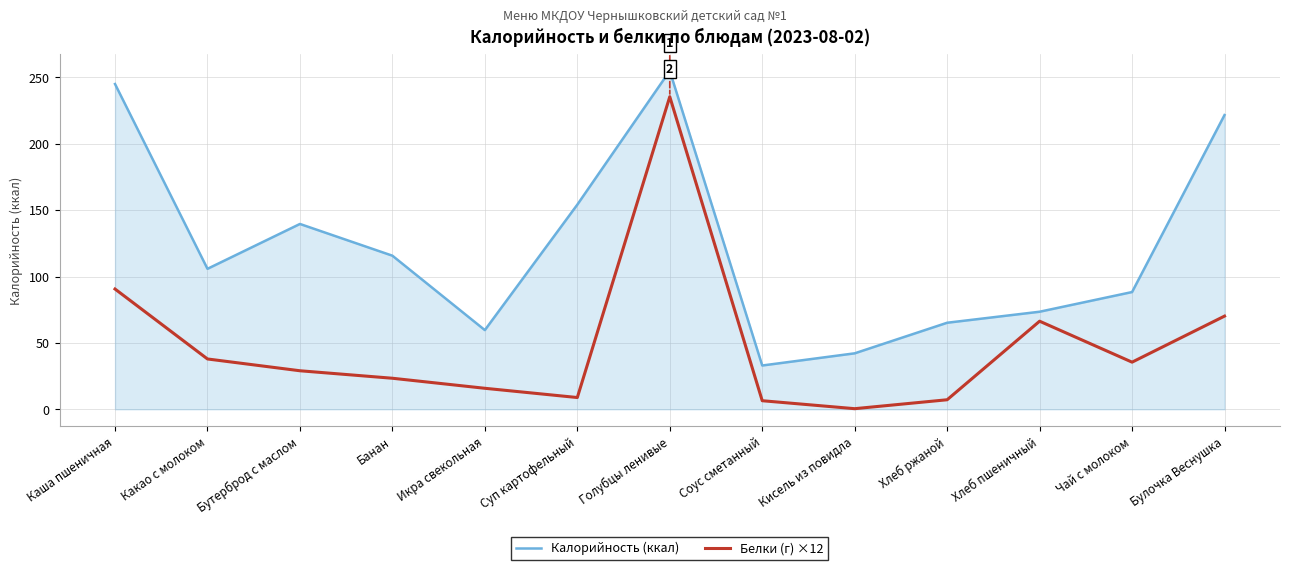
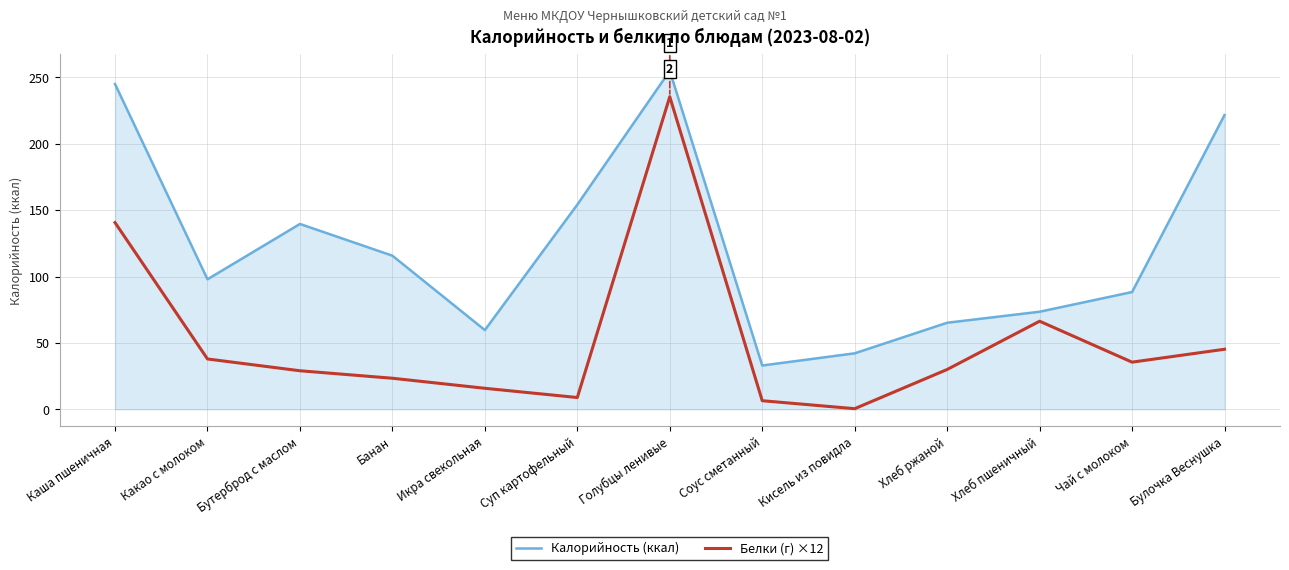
  {
    "Калорийность (ккал)": {
      "Каша пшеничная": 245,
-     "Какао с молоком": 106,
+     "Какао с молоком": 98,
      "Бутерброд с маслом": 140,
      "Банан": 116,
      "Икра свекольная": 60,
      "Суп картофельный": 154,
      "Соус сметанный": 33,
      "Кисель из повидла": 42,
      "Хлеб ржаной": 65,
      "Хлеб пшеничный": 74,
      "Чай с молоком": 88,
      "Булочка Веснушка": 222
    },
    "Белки (г) ×12": {
-     "Каша пшеничная": 91,
+     "Каша пшеничная": 141,
      "Какао с молоком": 38,
      "Бутерброд с маслом": 29,
      "Банан": 23,
      "Икра свекольная": 16,
      "Суп картофельный": 9,
      "Голубцы ленивые": 235,
      "Соус сметанный": 6,
      "Кисель из повидла": 0,
-     "Хлеб ржаной": 7,
+     "Хлеб ржаной": 30,
      "Хлеб пшеничный": 66,
      "Чай с молоком": 36,
-     "Булочка Веснушка": 70
+     "Булочка Веснушка": 45
    }
  }
